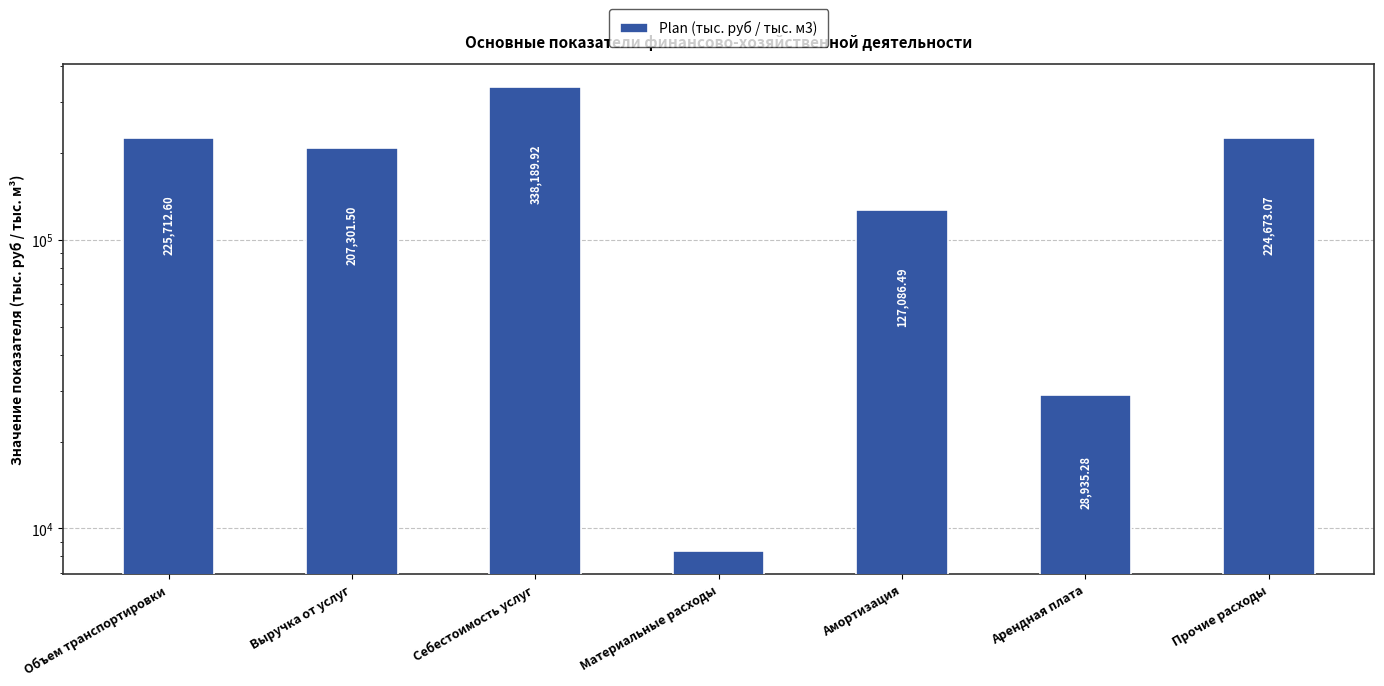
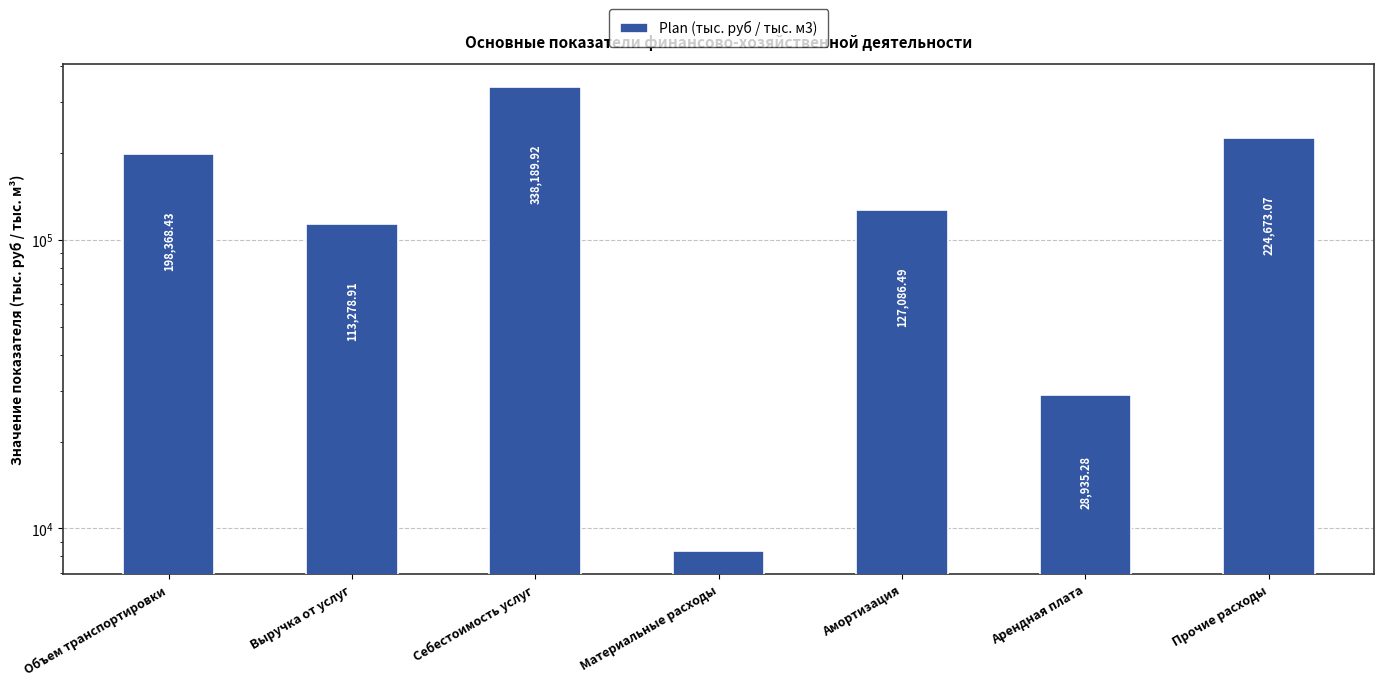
  {
-   "Объем транспортировки": "225,712.60",
-   "Выручка от услуг": "207,301.50",
+   "Объем транспортировки": "198,368.43",
+   "Выручка от услуг": "113,278.91",
    "Себестоимость услуг": "338,189.92",
    "Амортизация": "127,086.49",
    "Арендная плата": "28,935.28",
    "Прочие расходы": "224,673.07"
  }
